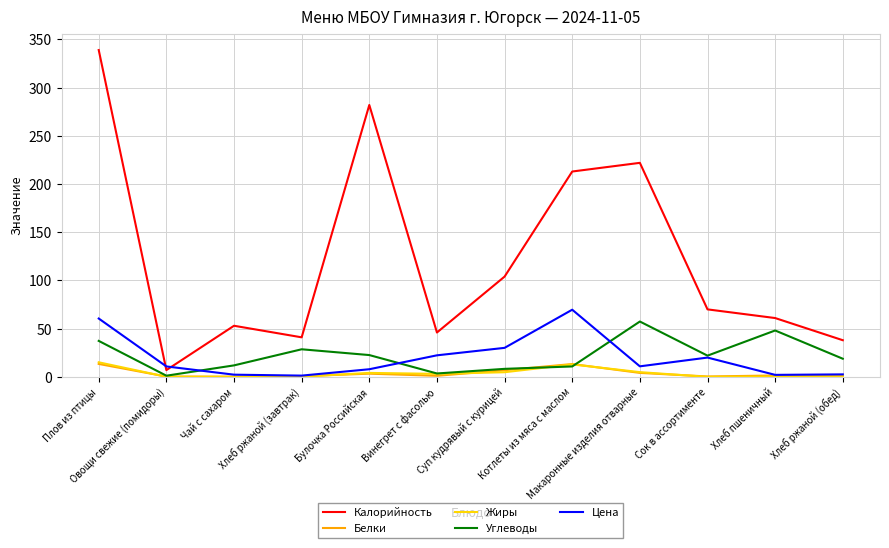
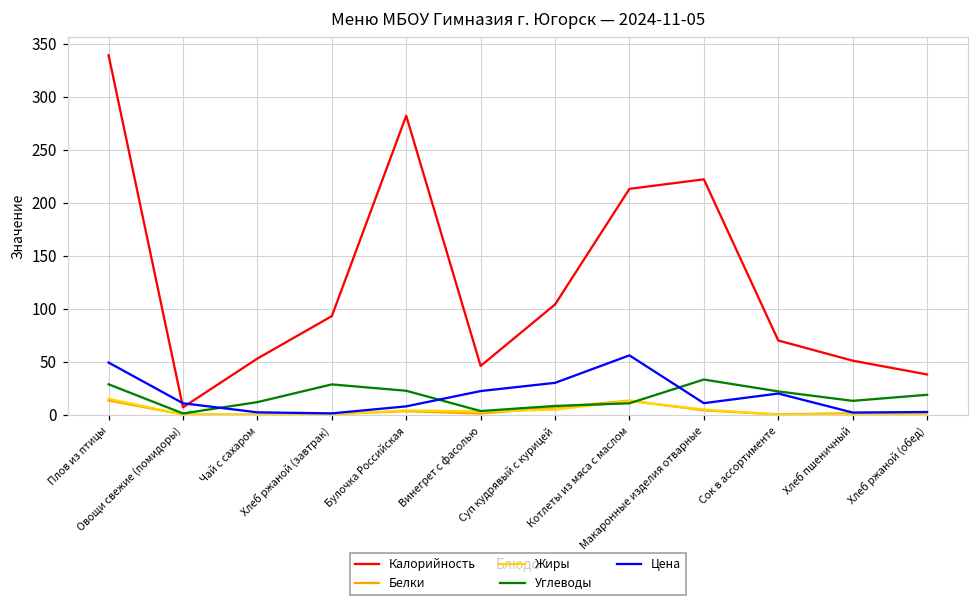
  {
    "Калорийность": {
      "Плов из птицы": 340,
      "Овощи свежие (помидоры)": 10,
      "Чай с сахаром": 50,
-     "Хлеб ржаной (завтрак)": 40,
+     "Хлеб ржаной (завтрак)": 90,
      "Булочка Российская": 280,
      "Винегрет с фасолью": 50,
      "Суп кудрявый с курицей": 100,
      "Котлеты из мяса с маслом": 210,
      "Макаронные изделия отварные": 220,
      "Сок в ассортименте": 70,
-     "Хлеб пшеничный": 60,
+     "Хлеб пшеничный": 50,
      "Хлеб ржаной (обед)": 40
    },
    "Углеводы": {
-     "Плов из птицы": 40,
+     "Плов из птицы": 30,
      "Чай с сахаром": 10,
      "Хлеб ржаной (завтрак)": 30,
      "Булочка Российская": 20,
-     "Макаронные изделия отварные": 60,
-     "Хлеб пшеничный": 50,
+     "Макаронные изделия отварные": 30,
+     "Хлеб пшеничный": 10,
      "Хлеб ржаной (обед)": 20
    },
    "Цена": {
-     "Плов из птицы": 60,
+     "Плов из птицы": 50,
      "Овощи свежие (помидоры)": 10,
      "Булочка Российская": 10,
      "Винегрет с фасолью": 20,
      "Суп кудрявый с курицей": 30,
-     "Котлеты из мяса с маслом": 70,
+     "Котлеты из мяса с маслом": 60,
      "Макаронные изделия отварные": 10
    }
  }
